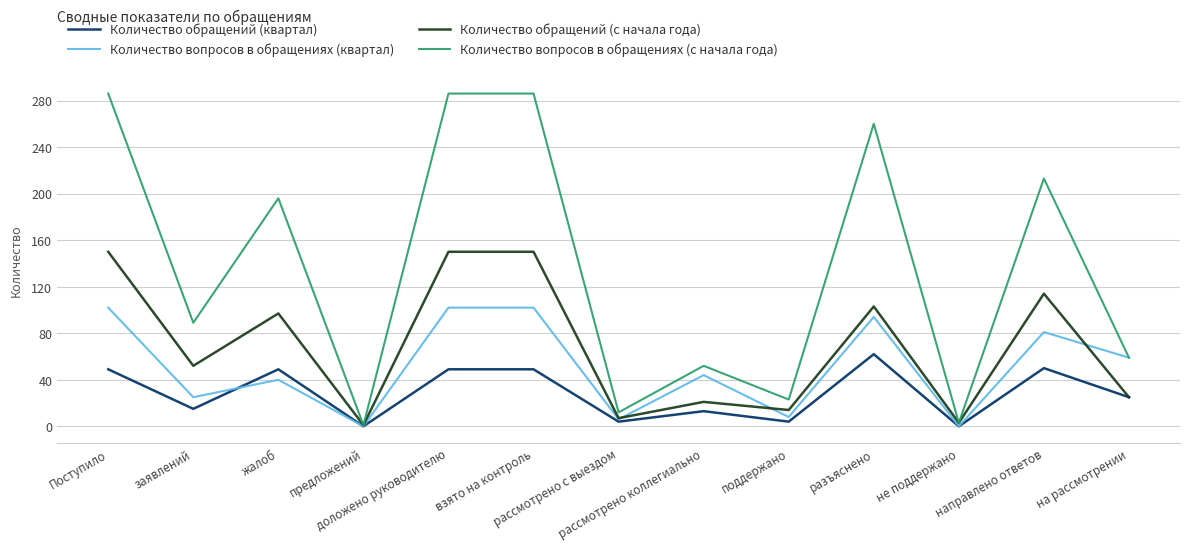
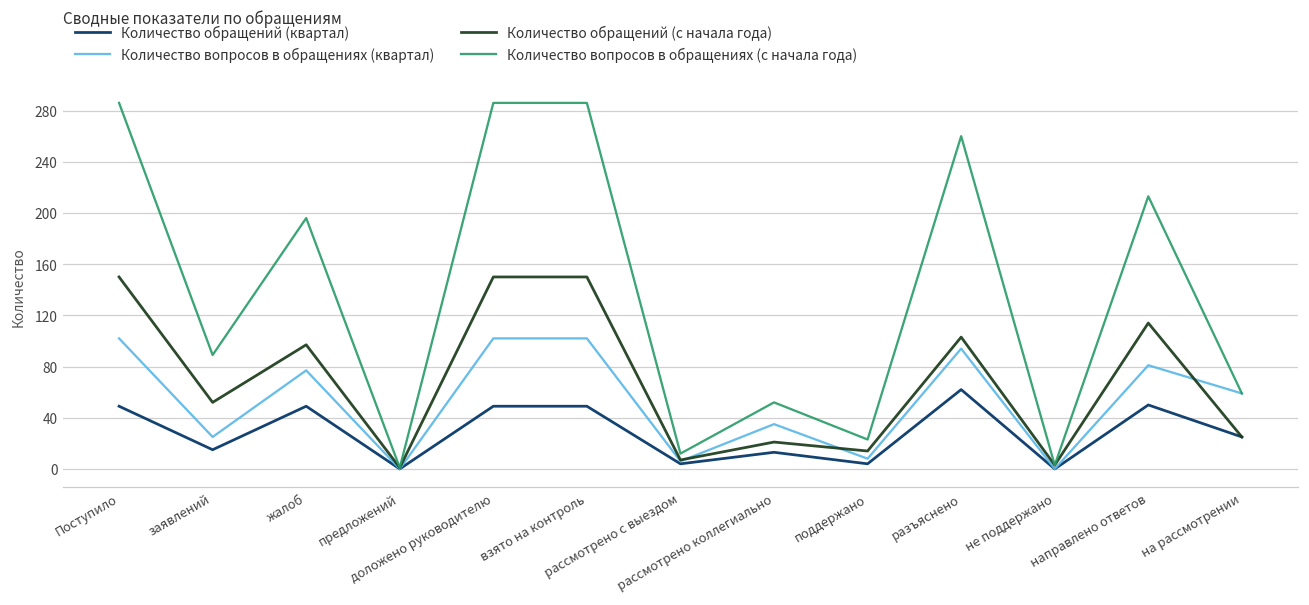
  {
    "Количество обращений (квартал)": {
      "Поступило": 49,
      "заявлений": 15,
      "жалоб": 49,
      "доложено руководителю": 49,
      "взято на контроль": 49,
      "рассмотрено коллегиально": 13,
      "поддержано": 4,
      "разъяснено": 62,
      "направлено ответов": 50
    },
    "Количество вопросов в обращениях (квартал)": {
      "Поступило": 102,
      "заявлений": 25,
-     "жалоб": 40,
+     "жалоб": 77,
      "доложено руководителю": 102,
      "взято на контроль": 102,
-     "рассмотрено коллегиально": 44,
+     "рассмотрено коллегиально": 35,
      "поддержано": 8,
      "разъяснено": 94,
      "направлено ответов": 81
    },
    "Количество обращений (с начала года)": {
      "Поступило": 150,
      "заявлений": 52,
      "жалоб": 97,
      "доложено руководителю": 150,
      "взято на контроль": 150,
      "рассмотрено коллегиально": 21,
      "поддержано": 14,
      "разъяснено": 103,
      "направлено ответов": 114
    },
    "Количество вопросов в обращениях (с начала года)": {
      "Поступило": 286,
      "заявлений": 89,
      "жалоб": 196,
      "доложено руководителю": 286,
      "взято на контроль": 286,
      "рассмотрено с выездом": 12,
      "рассмотрено коллегиально": 52,
      "поддержано": 23,
      "разъяснено": 260,
      "направлено ответов": 213
    }
  }
